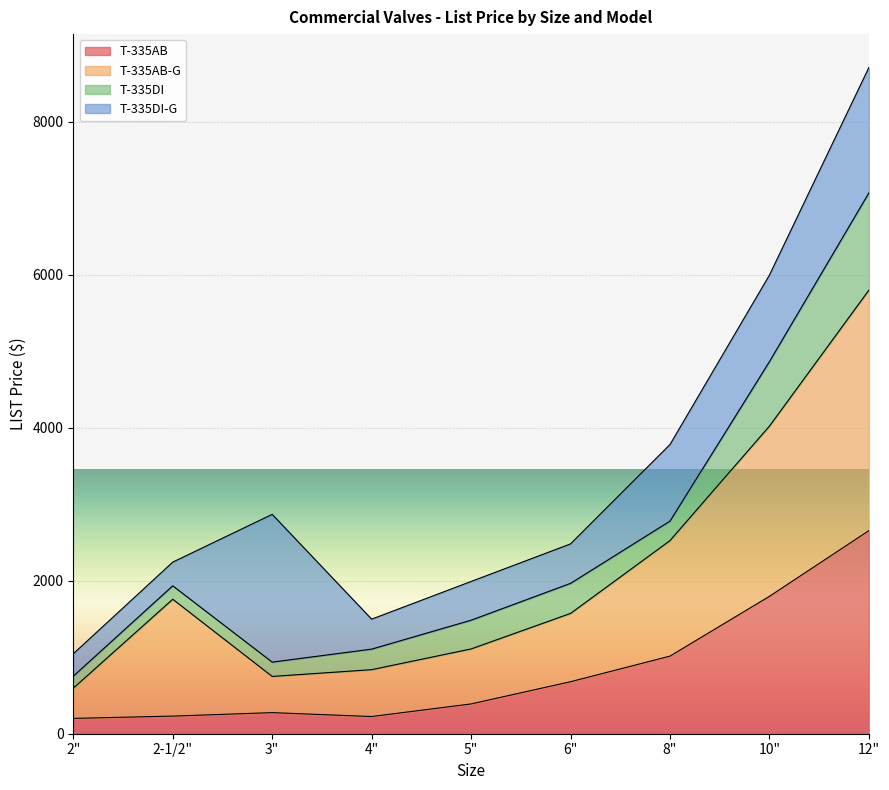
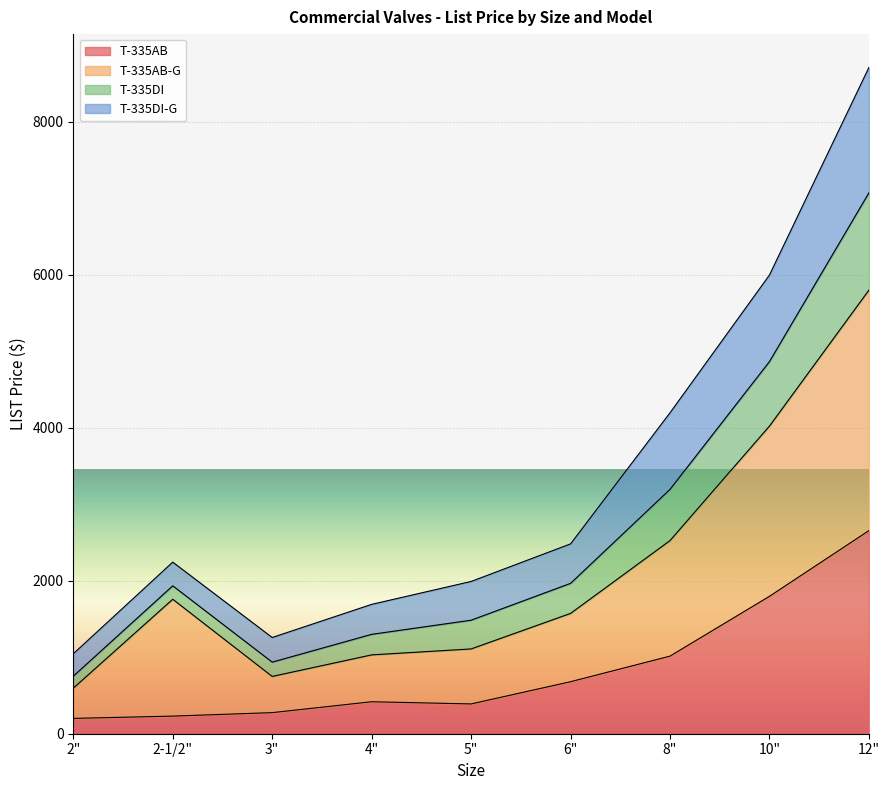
  {
    "T-335AB": {
      "2\"": 200,
      "2-1/2\"": 200,
      "3\"": 300,
-     "4\"": 200,
+     "4\"": 400,
      "5\"": 400,
      "6\"": 700,
      "8\"": 1000,
      "10\"": 1800,
      "12\"": 2700
    },
    "T-335AB-G": {
      "2\"": 400,
      "2-1/2\"": 1500,
      "3\"": 500,
      "4\"": 600,
      "5\"": 700,
      "6\"": 900,
      "8\"": 1500,
      "10\"": 2200,
      "12\"": 3100
    },
    "T-335DI": {
      "2\"": 200,
      "2-1/2\"": 200,
      "3\"": 200,
      "4\"": 300,
      "5\"": 400,
      "6\"": 400,
-     "8\"": 300,
+     "8\"": 700,
      "10\"": 800,
      "12\"": 1300
    },
    "T-335DI-G": {
      "2\"": 300,
      "2-1/2\"": 300,
-     "3\"": 1900,
+     "3\"": 300,
      "4\"": 400,
      "5\"": 500,
      "6\"": 500,
      "8\"": 1000,
      "10\"": 1100,
      "12\"": 1600
    }
  }
